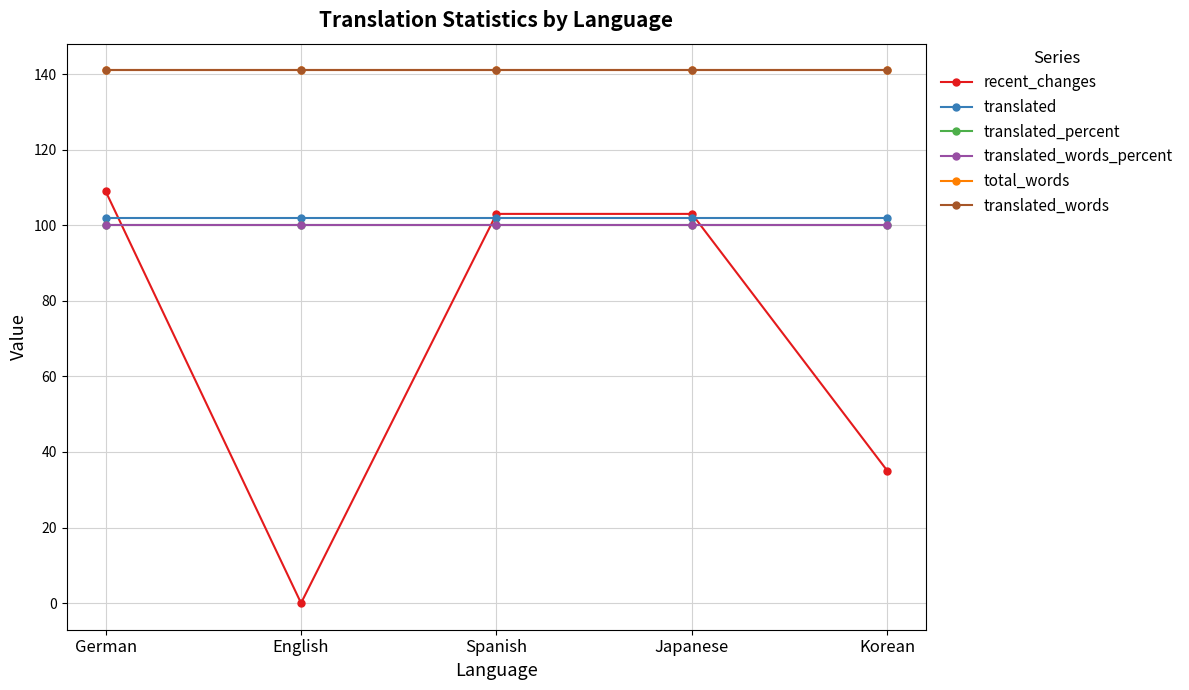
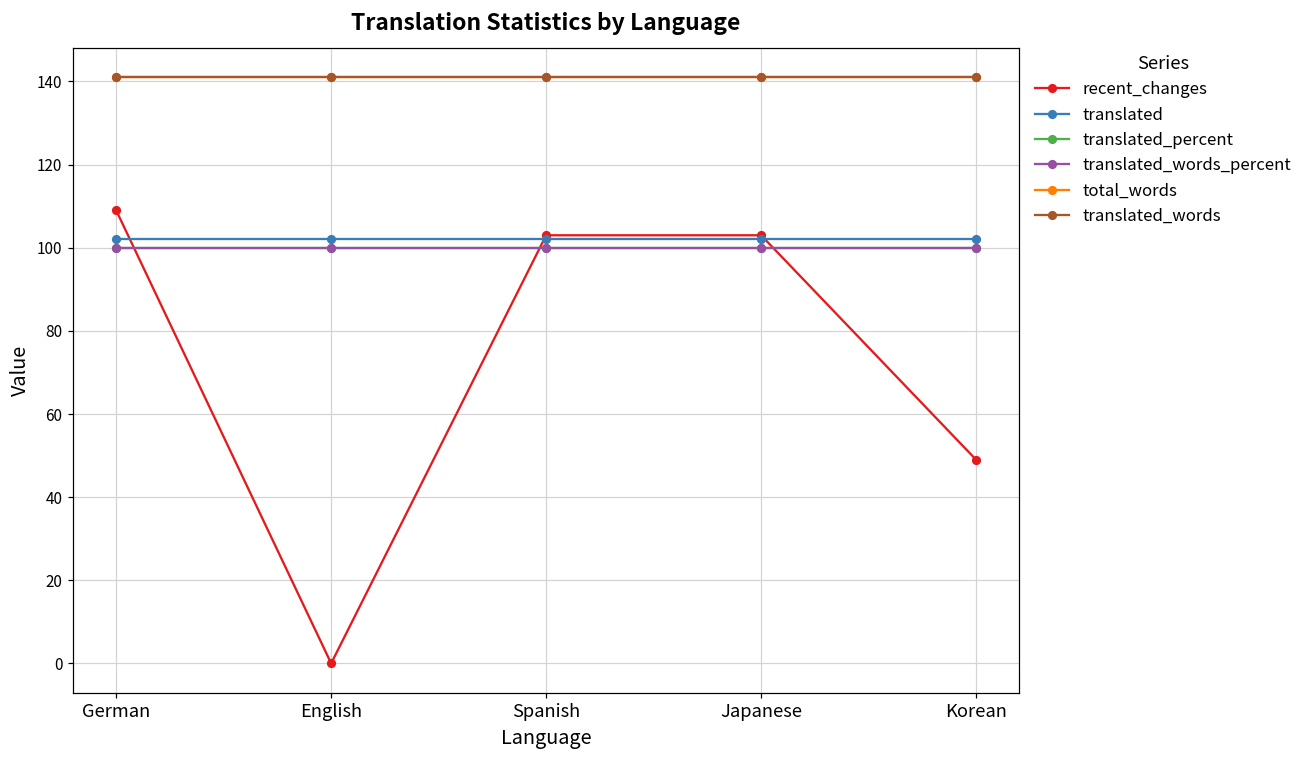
  {
    "recent_changes": {
      "German": 109,
      "English": 0,
      "Spanish": 103,
      "Japanese": 103,
-     "Korean": 35
+     "Korean": 49
    },
    "translated": {
      "German": 102,
      "English": 102,
      "Spanish": 102,
      "Japanese": 102,
      "Korean": 102
    },
    "translated_words_percent": {
      "German": 100,
      "English": 100,
      "Spanish": 100,
      "Japanese": 100,
      "Korean": 100
    },
    "translated_words": {
      "German": 141,
      "English": 141,
      "Spanish": 141,
      "Japanese": 141,
      "Korean": 141
    }
  }
